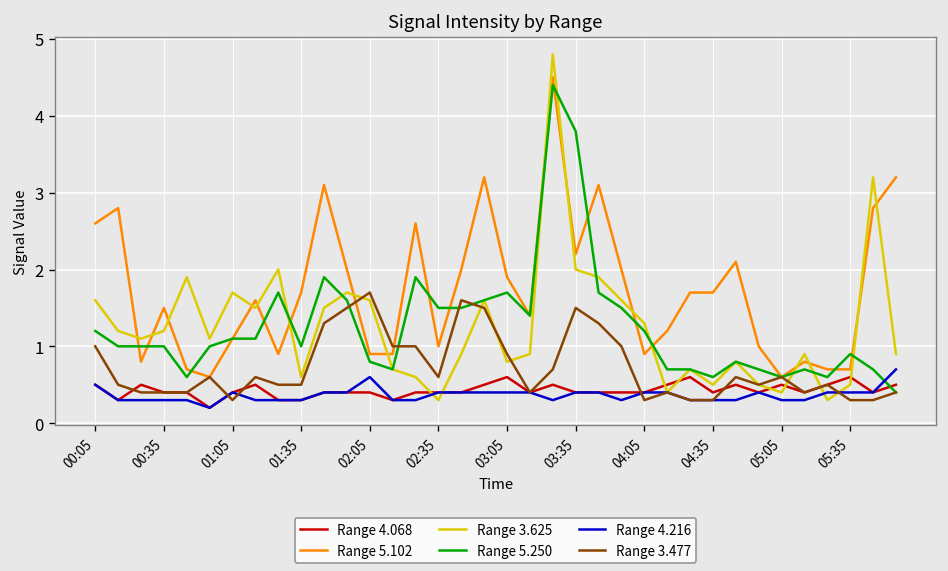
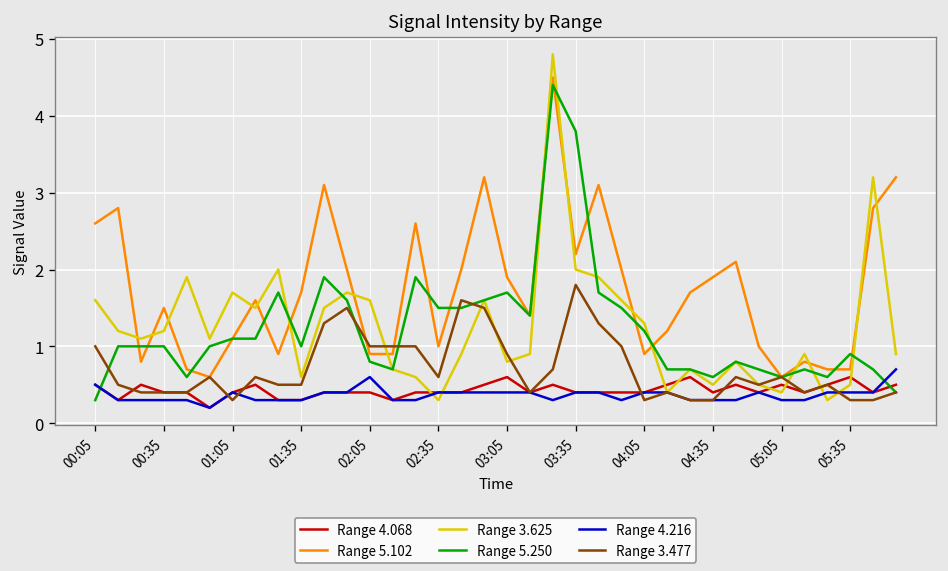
  {
    "Range 4.068": {
      "02:05": 0.4,
      "03:05": 0.6,
      "04:35": 0.4,
      "05:05": 0.5,
      "05:35": 0.6
    },
    "Range 5.102": {
      "00:05": 2.6,
      "00:35": 1.5,
      "01:35": 1.7,
      "02:05": 0.9,
      "02:35": 1.0,
      "03:05": 1.9,
      "03:35": 2.2,
      "04:05": 0.9,
-     "04:35": 1.7,
+     "04:35": 1.9,
      "05:35": 0.7
    },
    "Range 3.625": {
      "00:05": 1.6,
      "00:35": 1.2,
      "01:05": 1.7,
      "01:35": 0.6,
      "02:05": 1.6,
      "02:35": 0.3,
      "03:05": 0.8,
      "03:35": 2.0,
      "04:05": 1.3,
      "04:35": 0.5,
      "05:05": 0.4,
      "05:35": 0.5
    },
    "Range 5.250": {
-     "00:05": 1.2,
+     "00:05": 0.3,
      "00:35": 1.0,
      "01:35": 1.0,
      "02:05": 0.8,
      "02:35": 1.5,
      "03:05": 1.7,
      "03:35": 3.8,
      "04:05": 1.2,
      "04:35": 0.6,
      "05:35": 0.9
    },
    "Range 4.216": {
      "00:35": 0.3,
      "02:05": 0.6,
      "03:05": 0.4,
      "05:05": 0.3,
      "05:35": 0.4
    },
    "Range 3.477": {
      "00:05": 1.0,
      "01:05": 0.3,
      "01:35": 0.5,
-     "02:05": 1.7,
+     "02:05": 1.0,
      "02:35": 0.6,
      "03:05": 0.9,
-     "03:35": 1.5,
+     "03:35": 1.8,
      "04:05": 0.3,
      "05:35": 0.3
    }
  }
